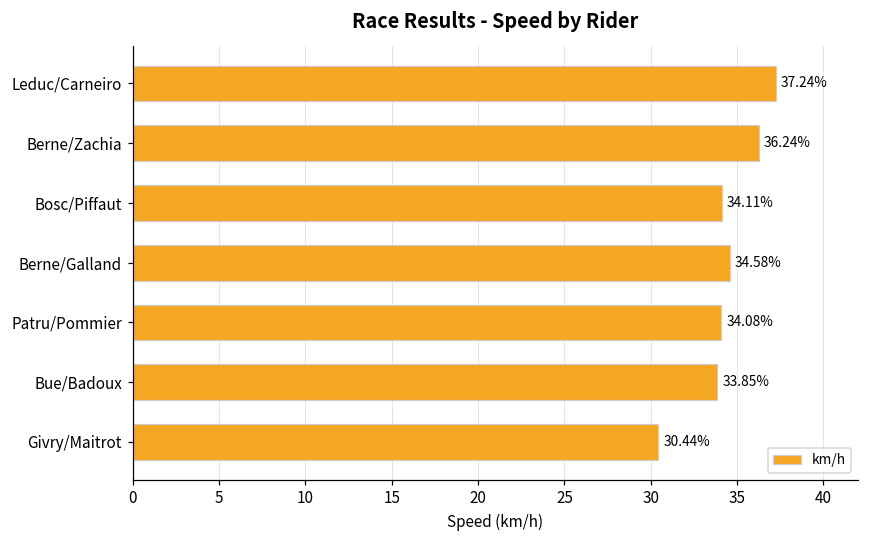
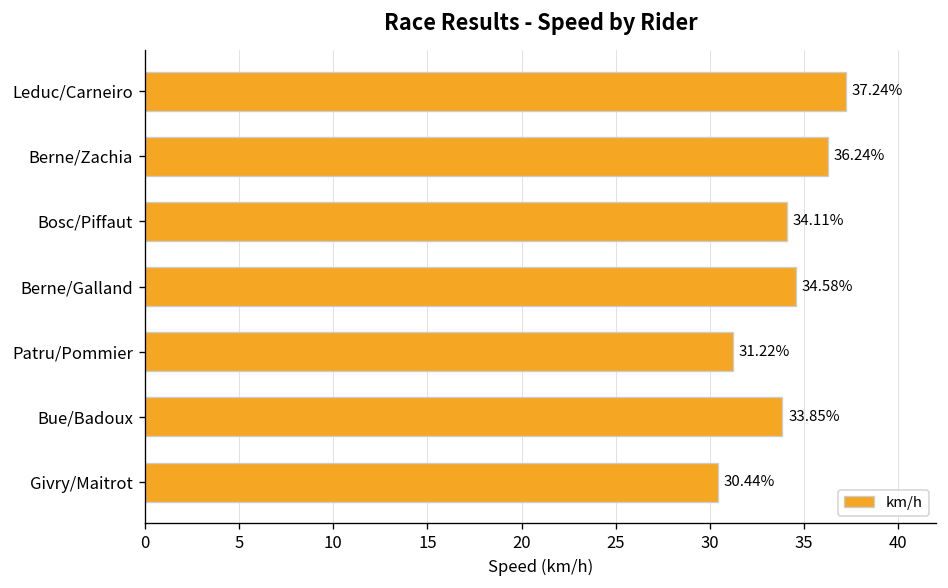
  {
    "Leduc/Carneiro": "37.24%",
    "Berne/Zachia": "36.24%",
    "Bosc/Piffaut": "34.11%",
    "Berne/Galland": "34.58%",
-   "Patru/Pommier": "34.08%",
+   "Patru/Pommier": "31.22%",
    "Bue/Badoux": "33.85%",
    "Givry/Maitrot": "30.44%"
  }
